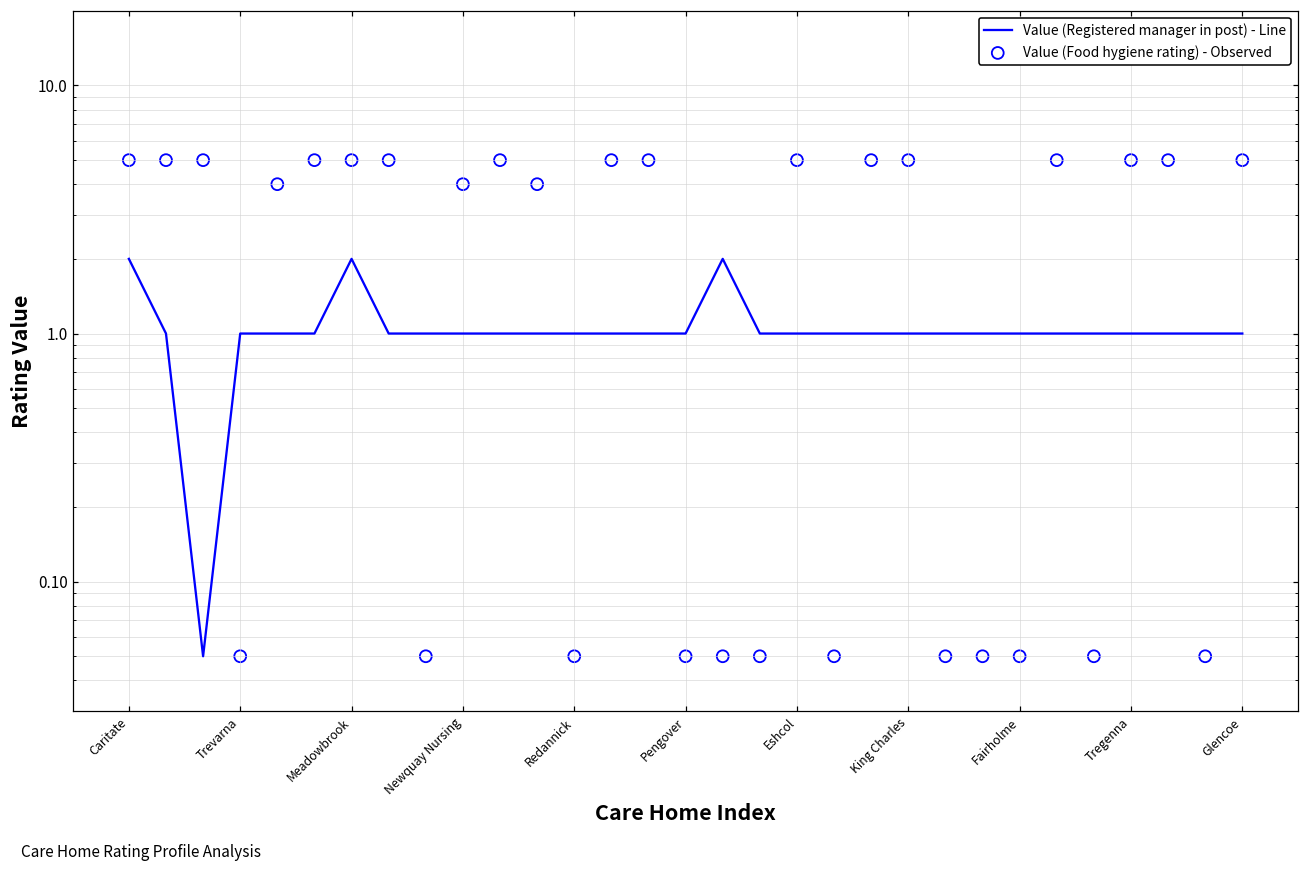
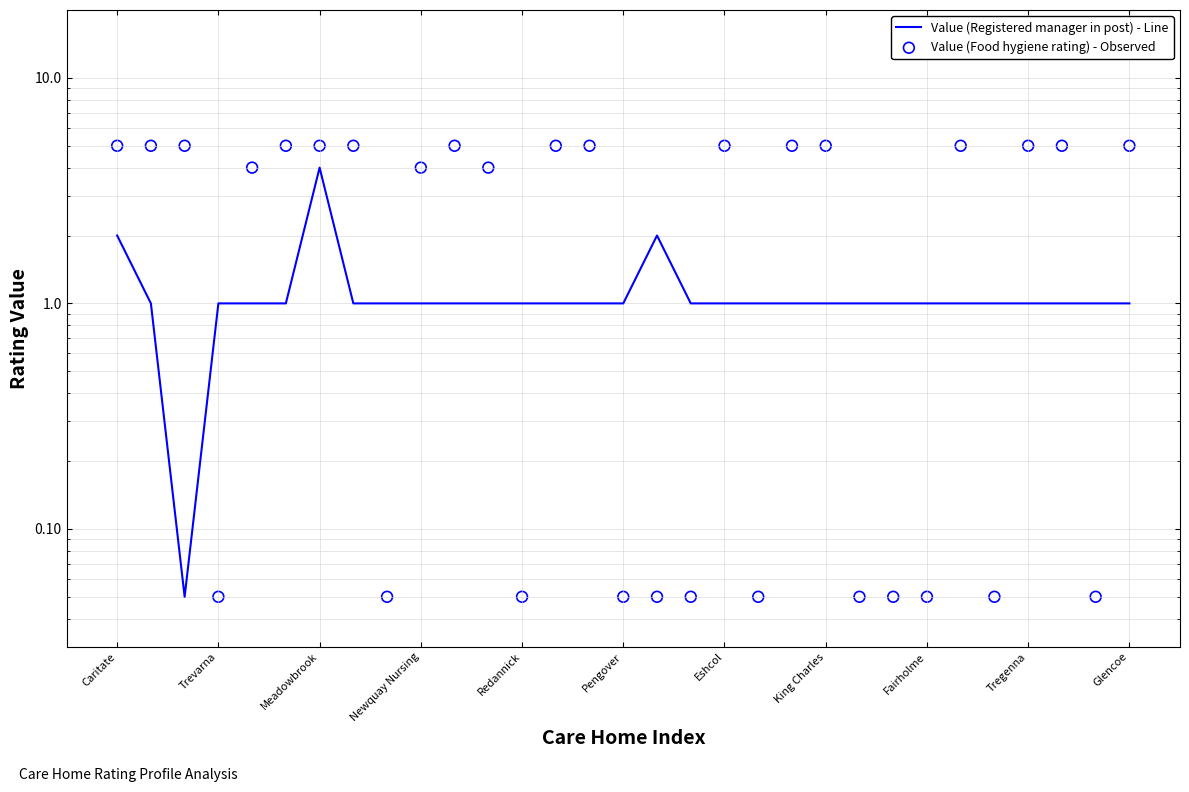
  {
    "Value (Registered manager in post) - Line": {
      "Caritate": 2,
      "Trevarna": 1,
-     "Meadowbrook": 2,
+     "Meadowbrook": 4,
      "Newquay Nursing": 1,
      "Redannick": 1,
      "Pengover": 1,
      "Eshcol": 1,
      "King Charles": 1,
      "Fairholme": 1,
      "Tregenna": 1,
      "Glencoe": 1
    }
  }
